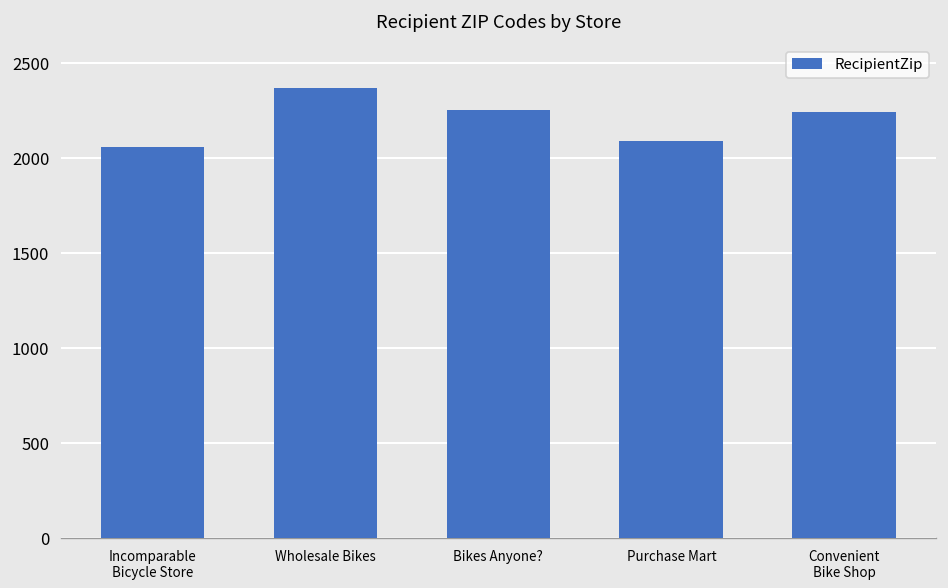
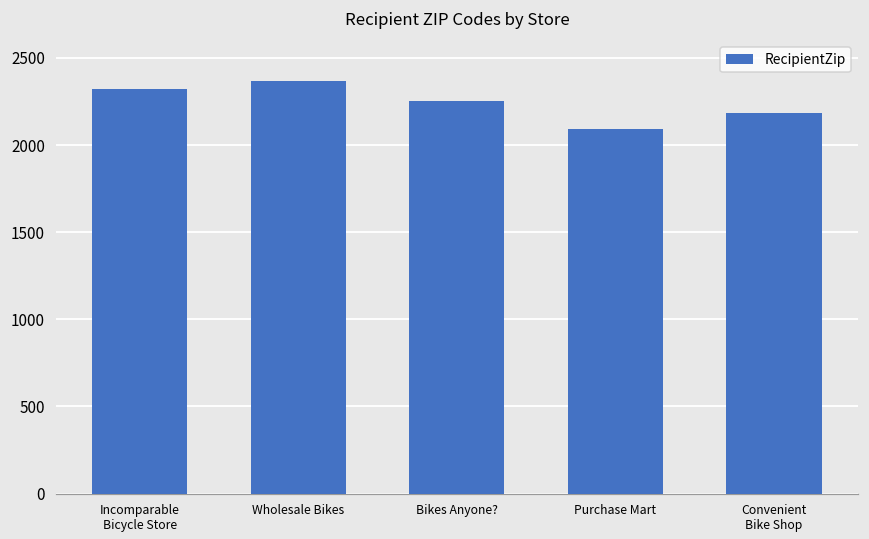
  {
-   "Incomparable Bicycle Store": 2060,
+   "Incomparable Bicycle Store": 2320,
    "Wholesale Bikes": 2370,
    "Bikes Anyone?": 2260,
    "Purchase Mart": 2090,
-   "Convenient Bike Shop": 2240
+   "Convenient Bike Shop": 2180
  }
